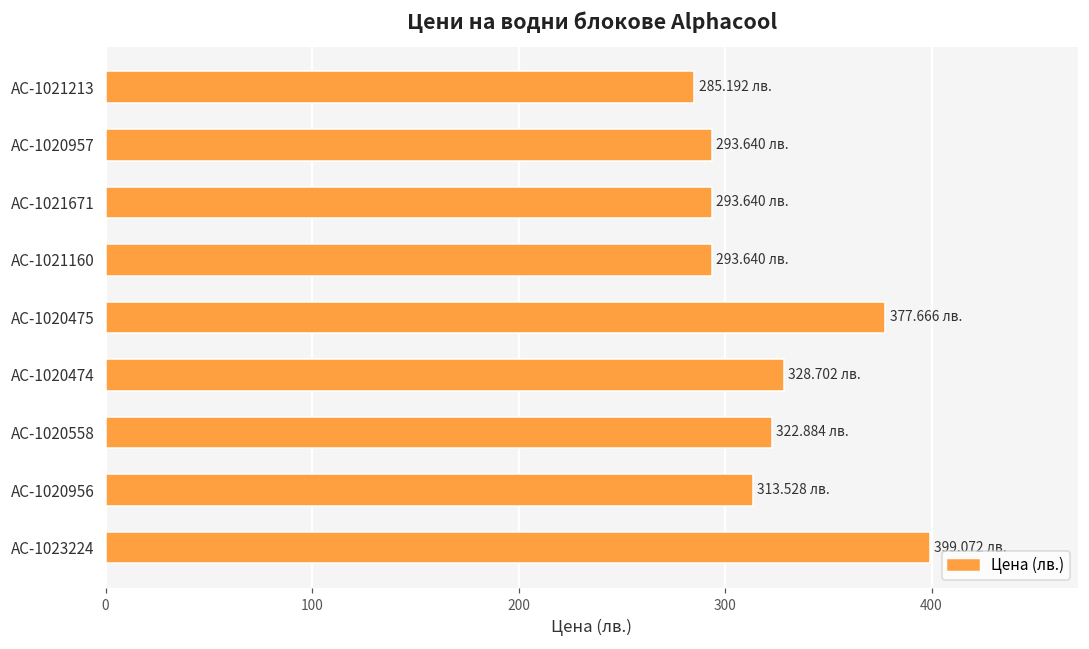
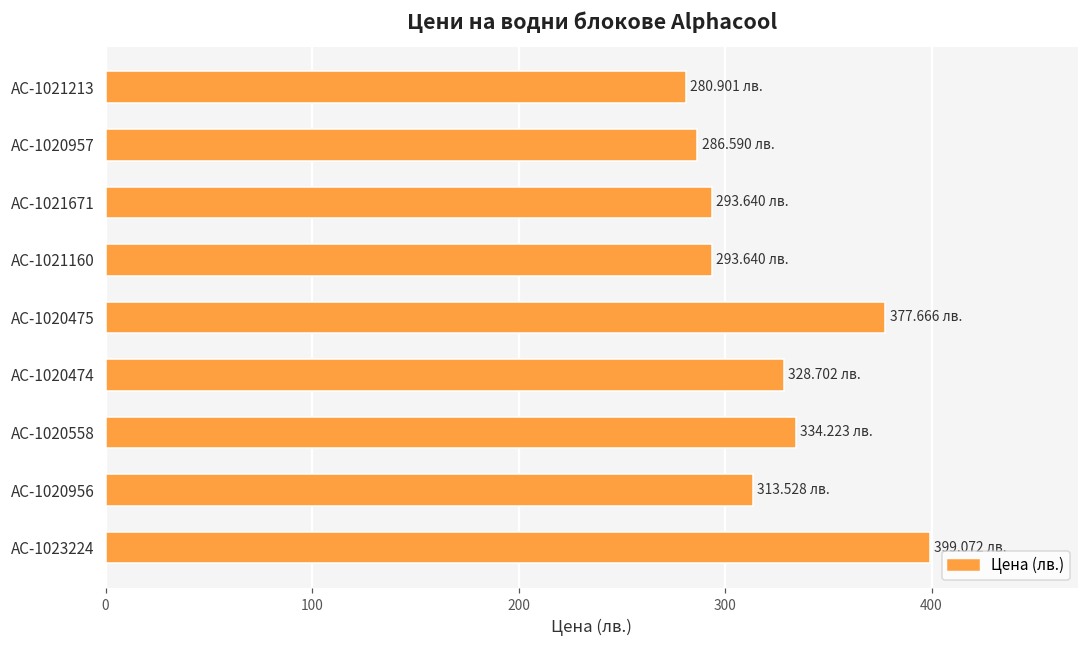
  {
-   "AC-1021213": 285.192,
-   "AC-1020957": 293.640,
+   "AC-1021213": 280.901,
+   "AC-1020957": 286.590,
    "AC-1021671": 293.640,
    "AC-1021160": 293.640,
    "AC-1020475": 377.666,
    "AC-1020474": 328.702,
-   "AC-1020558": 322.884,
+   "AC-1020558": 334.223,
    "AC-1020956": 313.528
  }
